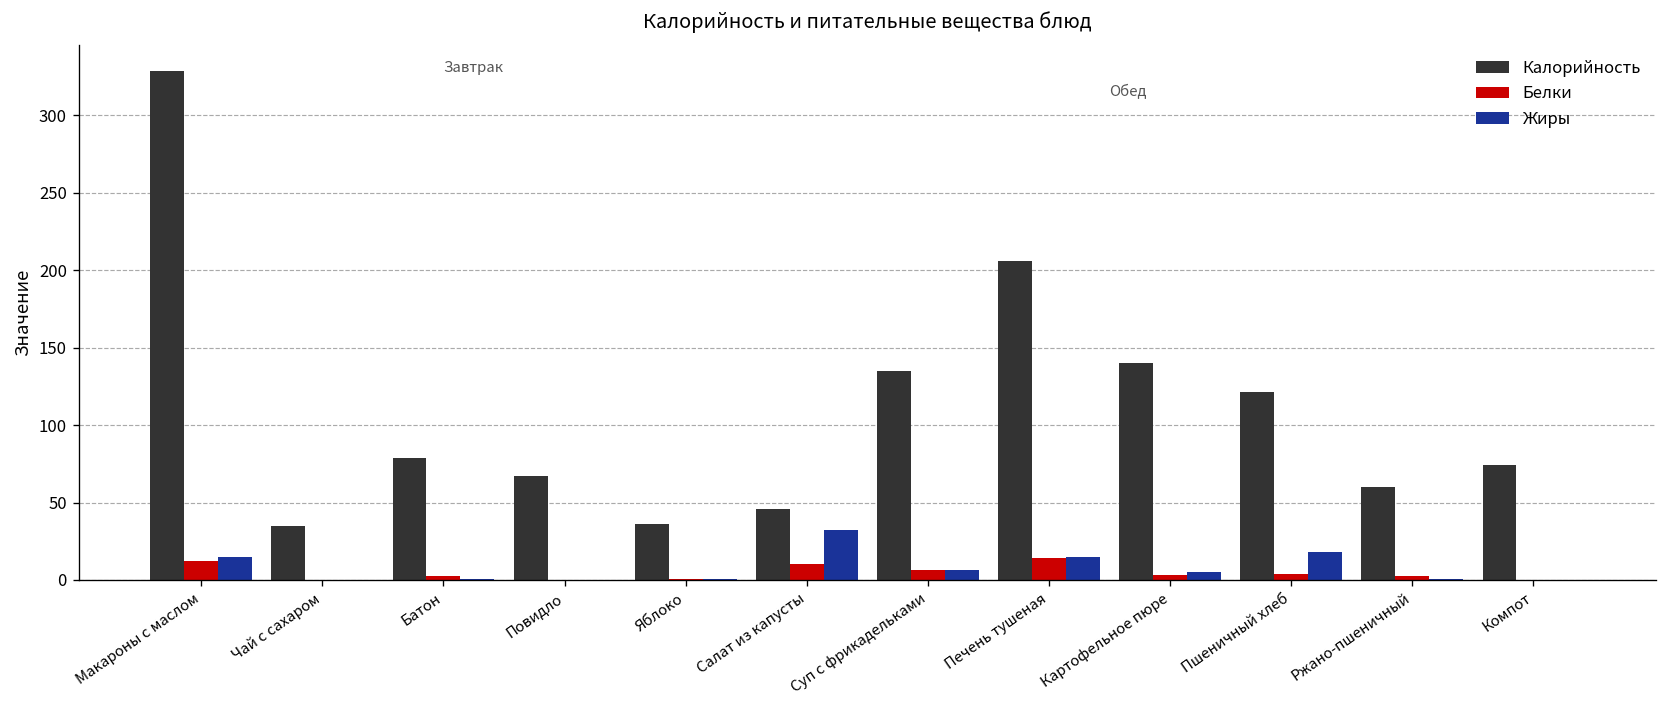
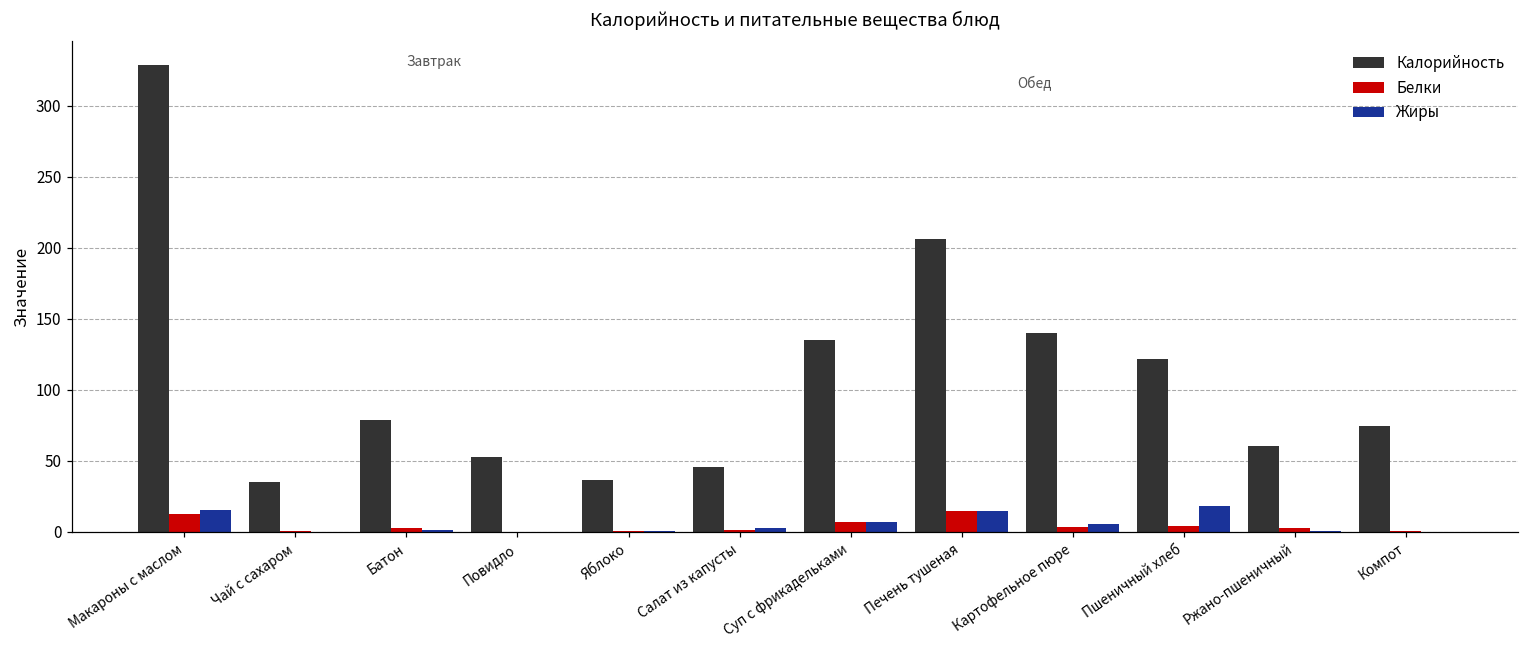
  {
    "Калорийность": {
      "Макароны с маслом": 329,
      "Чай с сахаром": 35,
      "Батон": 79,
-     "Повидло": 67,
+     "Повидло": 52,
      "Яблоко": 36,
      "Салат из капусты": 46,
      "Суп с фрикадельками": 135,
      "Печень тушеная": 206,
      "Картофельное пюре": 140,
      "Пшеничный хлеб": 121,
      "Ржано-пшеничный": 60,
      "Компот": 74
    },
    "Белки": {
      "Макароны с маслом": 12,
      "Батон": 2,
      "Повидло": 0,
-     "Салат из капусты": 10,
+     "Салат из капусты": 1,
      "Суп с фрикадельками": 7,
      "Печень тушеная": 14,
      "Картофельное пюре": 3,
      "Пшеничный хлеб": 4,
      "Ржано-пшеничный": 2
    },
    "Жиры": {
      "Макароны с маслом": 15,
      "Повидло": 0,
-     "Салат из капусты": 32,
+     "Салат из капусты": 2,
      "Суп с фрикадельками": 6,
      "Печень тушеная": 15,
      "Картофельное пюре": 5,
      "Пшеничный хлеб": 18,
      "Компот": 0
    }
  }
